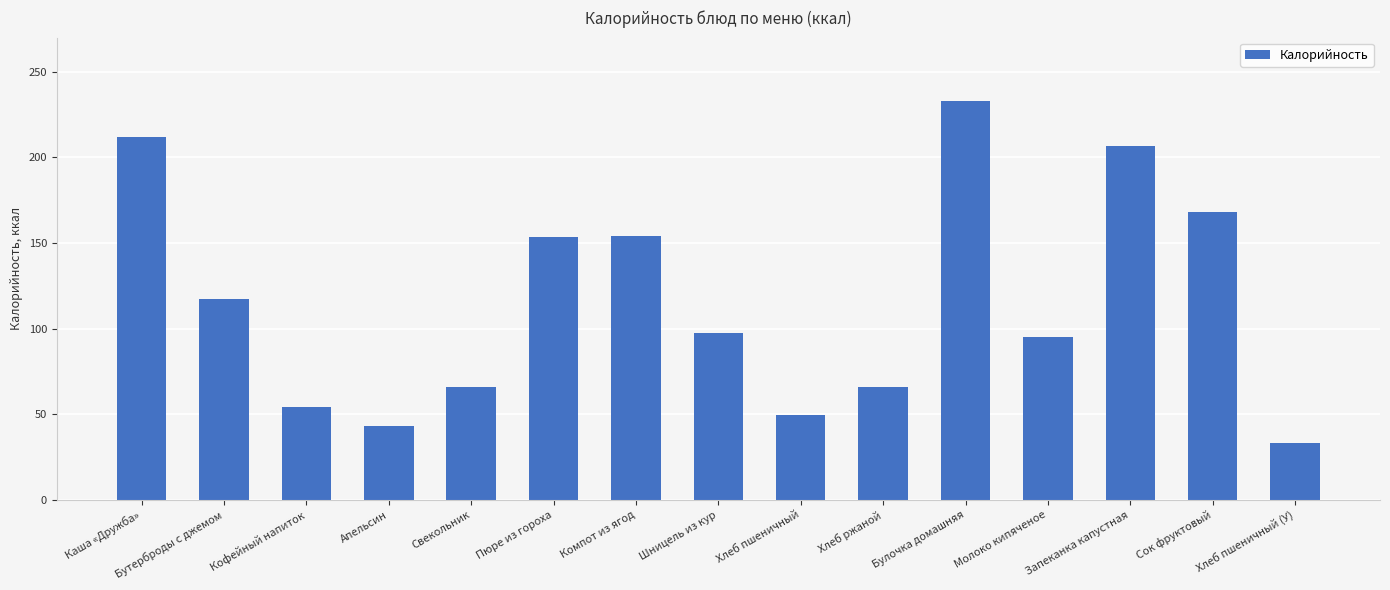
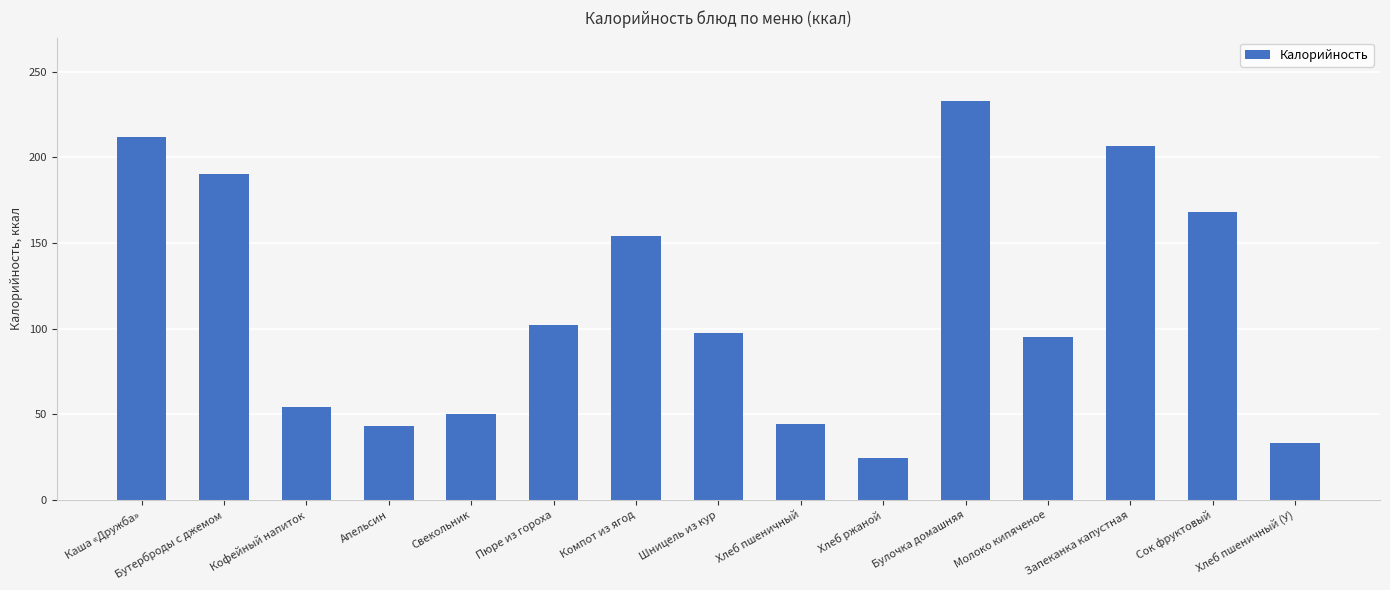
  {
    "Каша «Дружба»": 212,
-   "Бутерброды с джемом": 117,
+   "Бутерброды с джемом": 191,
    "Кофейный напиток": 55,
    "Апельсин": 43,
-   "Свекольник": 66,
-   "Пюре из гороха": 153,
+   "Свекольник": 50,
+   "Пюре из гороха": 102,
    "Компот из ягод": 154,
    "Шницель из кур": 98,
-   "Хлеб пшеничный": 50,
-   "Хлеб ржаной": 66,
+   "Хлеб пшеничный": 44,
+   "Хлеб ржаной": 24,
    "Булочка домашняя": 233,
    "Молоко кипяченое": 95,
    "Запеканка капустная": 207,
    "Сок фруктовый": 168,
    "Хлеб пшеничный (У)": 33
  }
